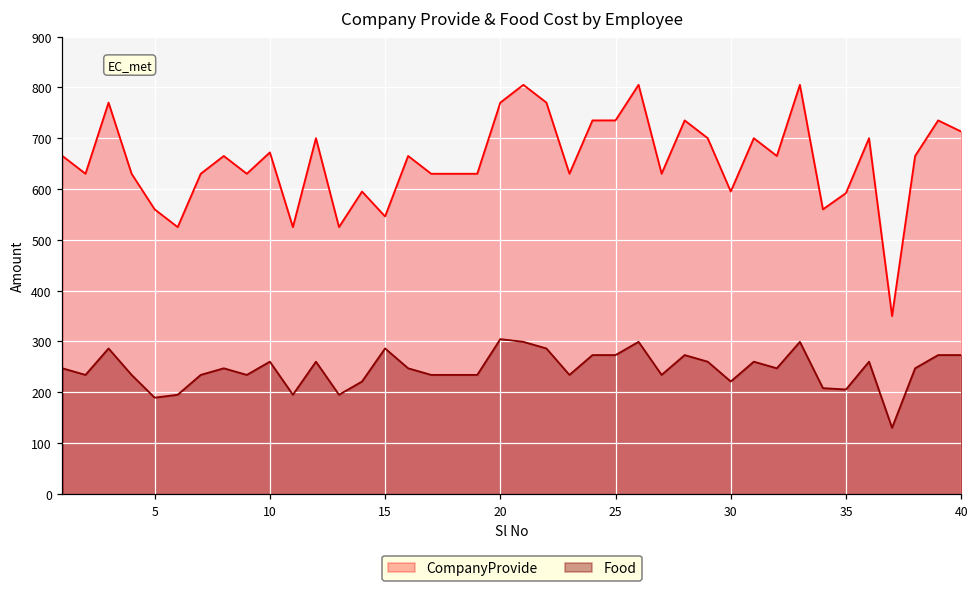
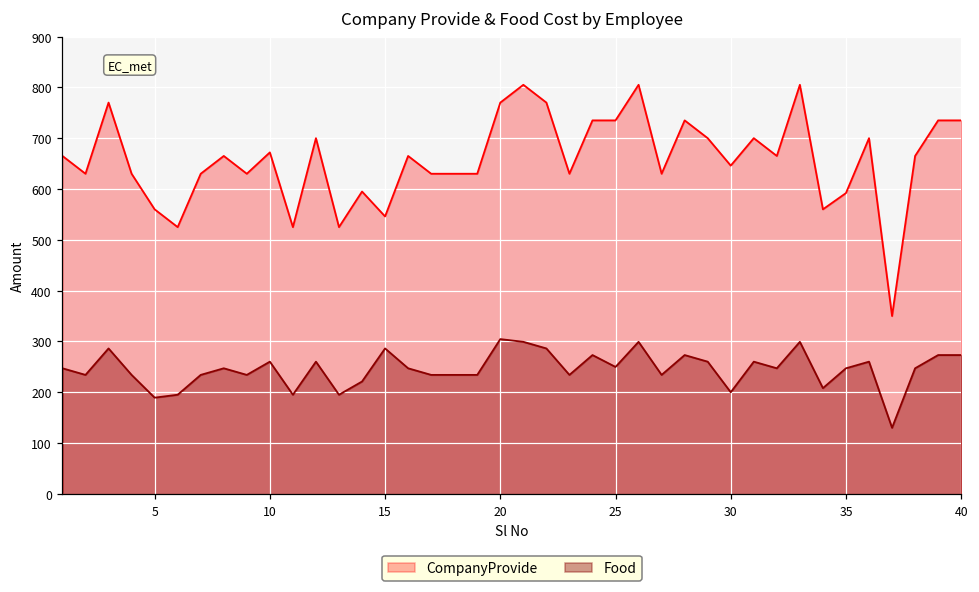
  {
    "CompanyProvide": {
      "5": 560,
      "10": 670,
      "15": 550,
      "20": 770,
      "25": 740,
-     "30": 600,
+     "30": 650,
      "35": 590,
-     "40": 710
+     "40": 740
    },
    "Food": {
      "5": 190,
      "10": 260,
      "15": 290,
      "20": 300,
-     "25": 270,
-     "30": 220,
-     "35": 210,
+     "25": 250,
+     "30": 200,
+     "35": 250,
      "40": 270
    }
  }
